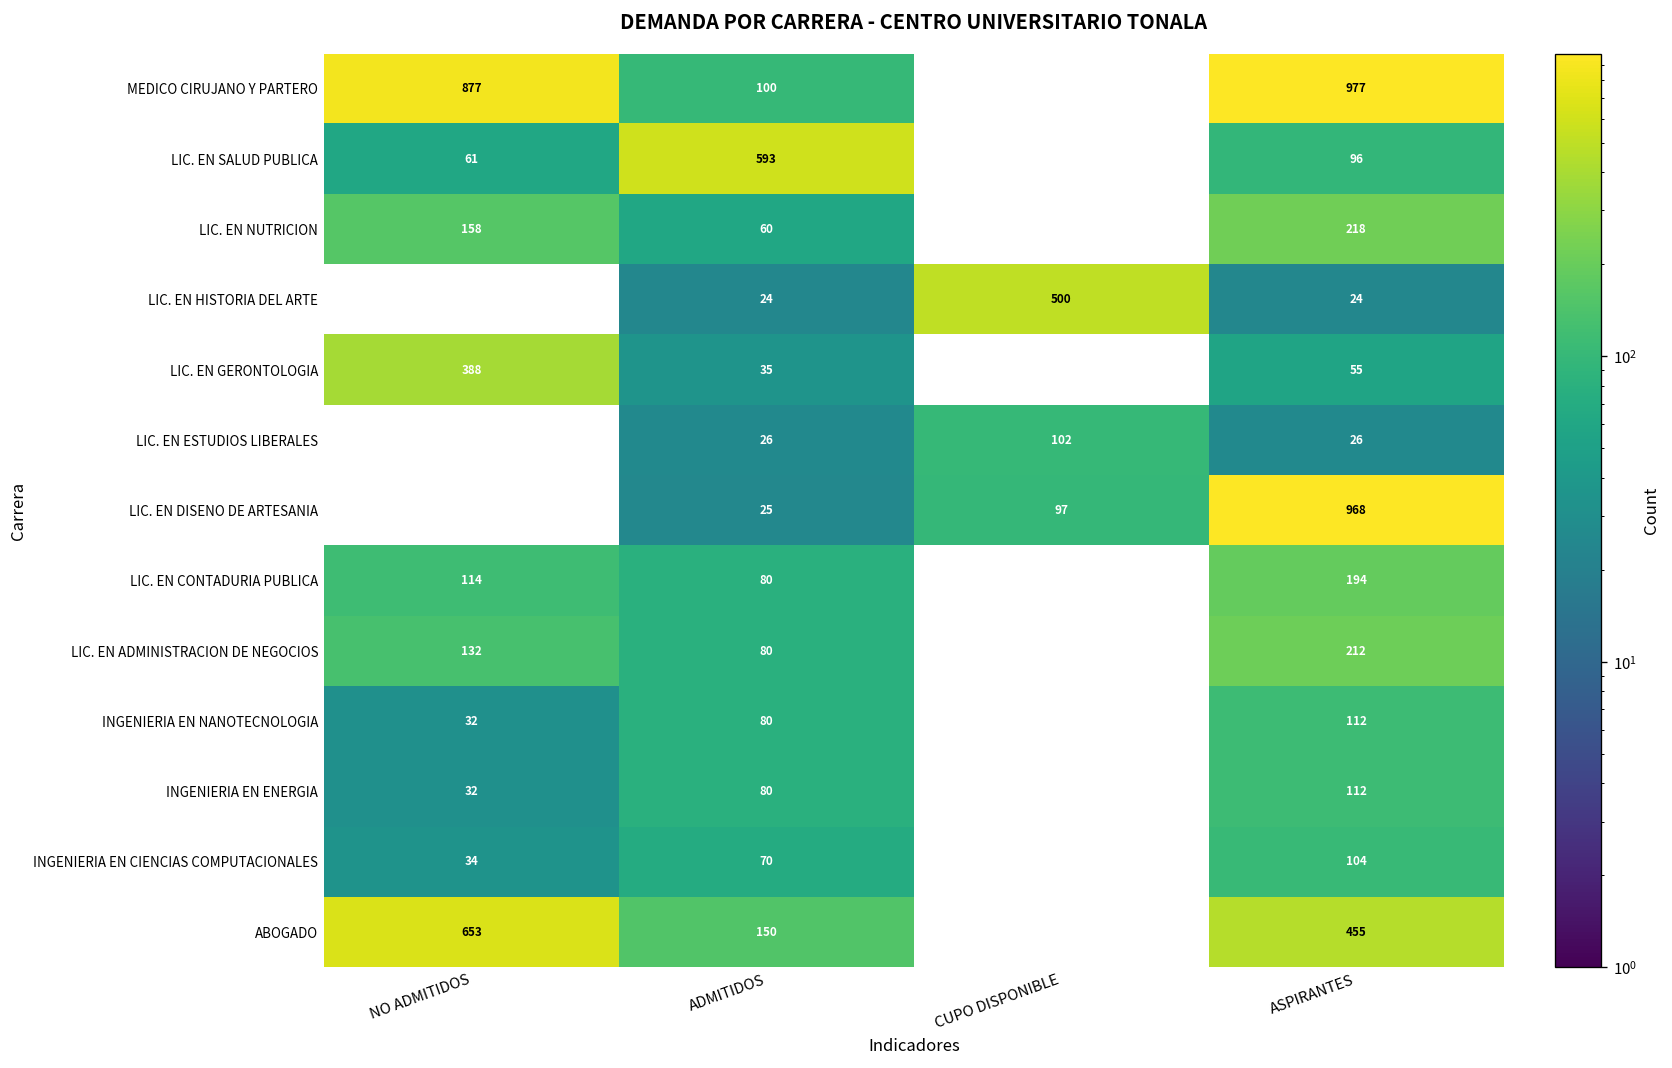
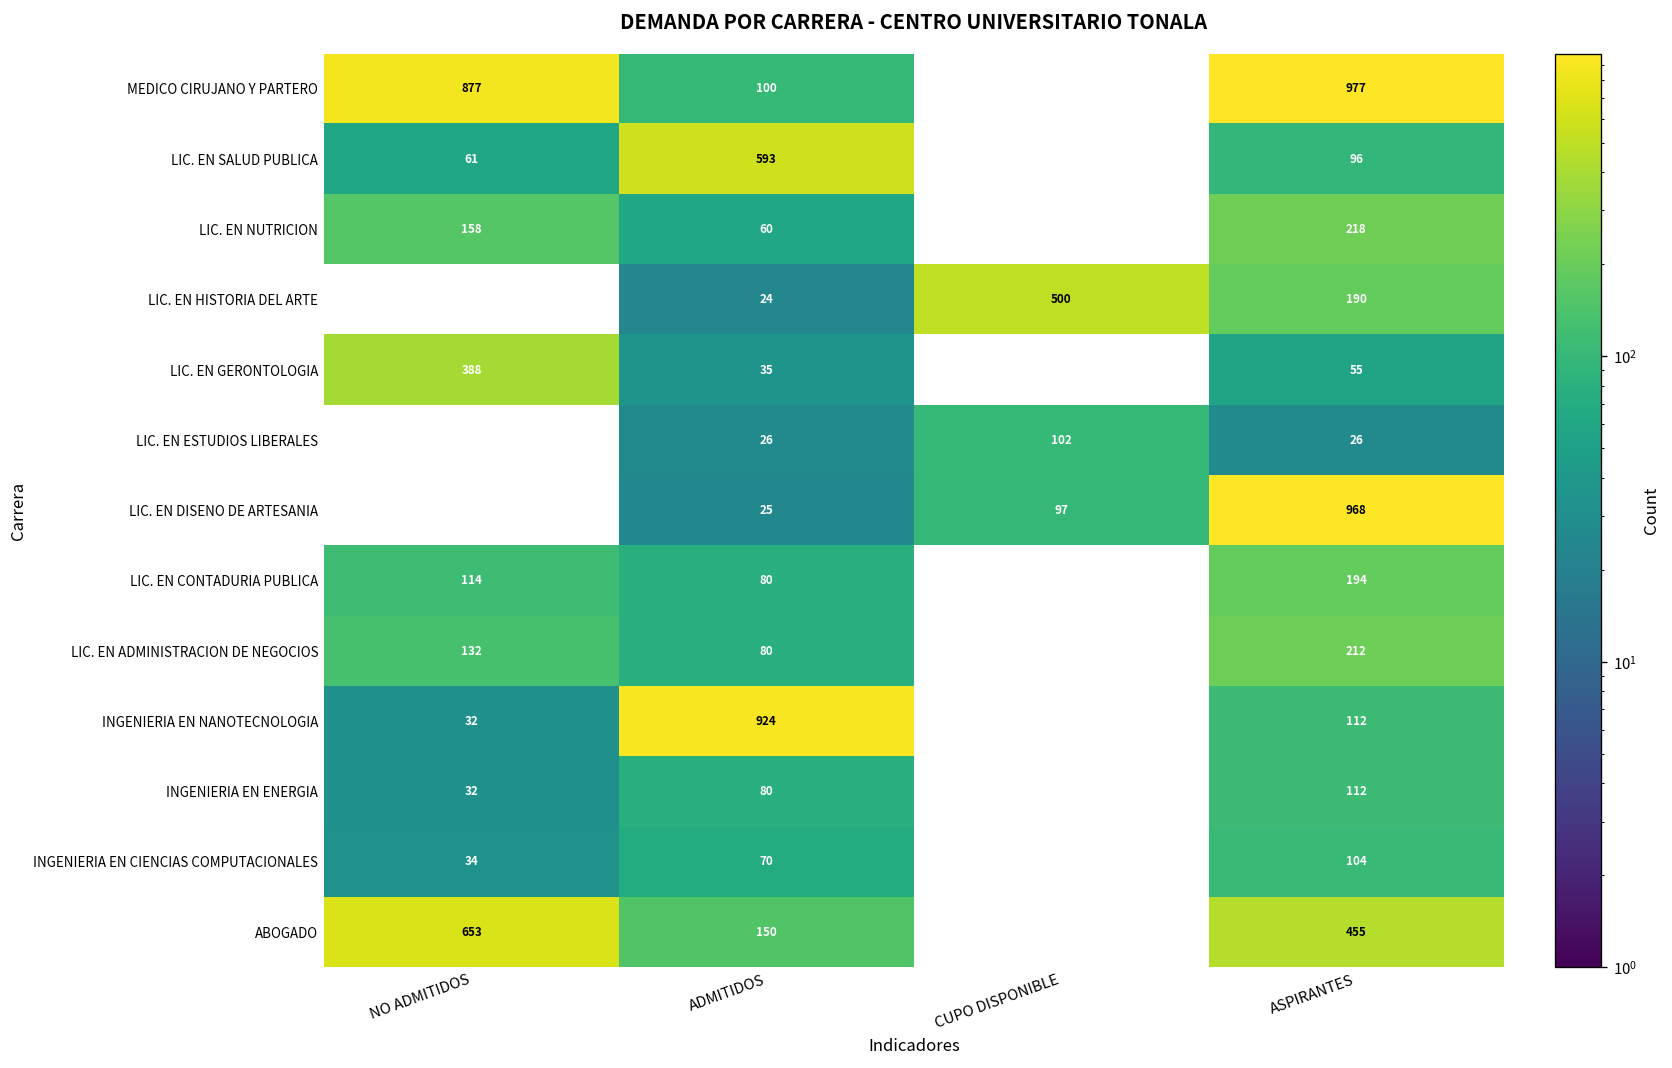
  {
    "MEDICO CIRUJANO Y PARTERO": {
      "NO ADMITIDOS": 877,
      "ADMITIDOS": 100,
      "ASPIRANTES": 977
    },
    "LIC. EN SALUD PUBLICA": {
      "NO ADMITIDOS": 61,
      "ADMITIDOS": 593,
      "ASPIRANTES": 96
    },
    "LIC. EN NUTRICION": {
      "NO ADMITIDOS": 158,
      "ADMITIDOS": 60,
      "ASPIRANTES": 218
    },
    "LIC. EN HISTORIA DEL ARTE": {
      "ADMITIDOS": 24,
      "CUPO DISPONIBLE": 500,
-     "ASPIRANTES": 24
+     "ASPIRANTES": 190
    },
    "LIC. EN GERONTOLOGIA": {
      "NO ADMITIDOS": 388,
      "ADMITIDOS": 35,
      "ASPIRANTES": 55
    },
    "LIC. EN ESTUDIOS LIBERALES": {
      "ADMITIDOS": 26,
      "CUPO DISPONIBLE": 102,
      "ASPIRANTES": 26
    },
    "LIC. EN DISENO DE ARTESANIA": {
      "ADMITIDOS": 25,
      "CUPO DISPONIBLE": 97,
      "ASPIRANTES": 968
    },
    "LIC. EN CONTADURIA PUBLICA": {
      "NO ADMITIDOS": 114,
      "ADMITIDOS": 80,
      "ASPIRANTES": 194
    },
    "LIC. EN ADMINISTRACION DE NEGOCIOS": {
      "NO ADMITIDOS": 132,
      "ADMITIDOS": 80,
      "ASPIRANTES": 212
    },
    "INGENIERIA EN NANOTECNOLOGIA": {
      "NO ADMITIDOS": 32,
-     "ADMITIDOS": 80,
+     "ADMITIDOS": 924,
      "ASPIRANTES": 112
    },
    "INGENIERIA EN ENERGIA": {
      "NO ADMITIDOS": 32,
      "ADMITIDOS": 80,
      "ASPIRANTES": 112
    },
    "INGENIERIA EN CIENCIAS COMPUTACIONALES": {
      "NO ADMITIDOS": 34,
      "ADMITIDOS": 70,
      "ASPIRANTES": 104
    },
    "ABOGADO": {
      "NO ADMITIDOS": 653,
      "ADMITIDOS": 150,
      "ASPIRANTES": 455
    }
  }
